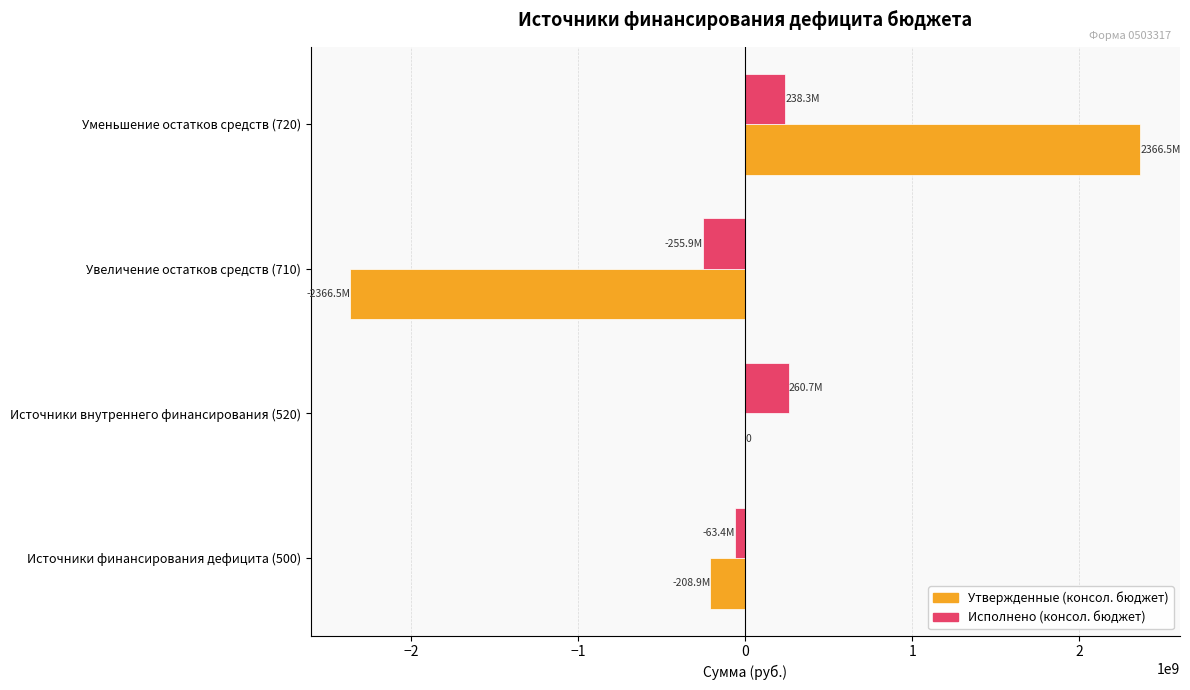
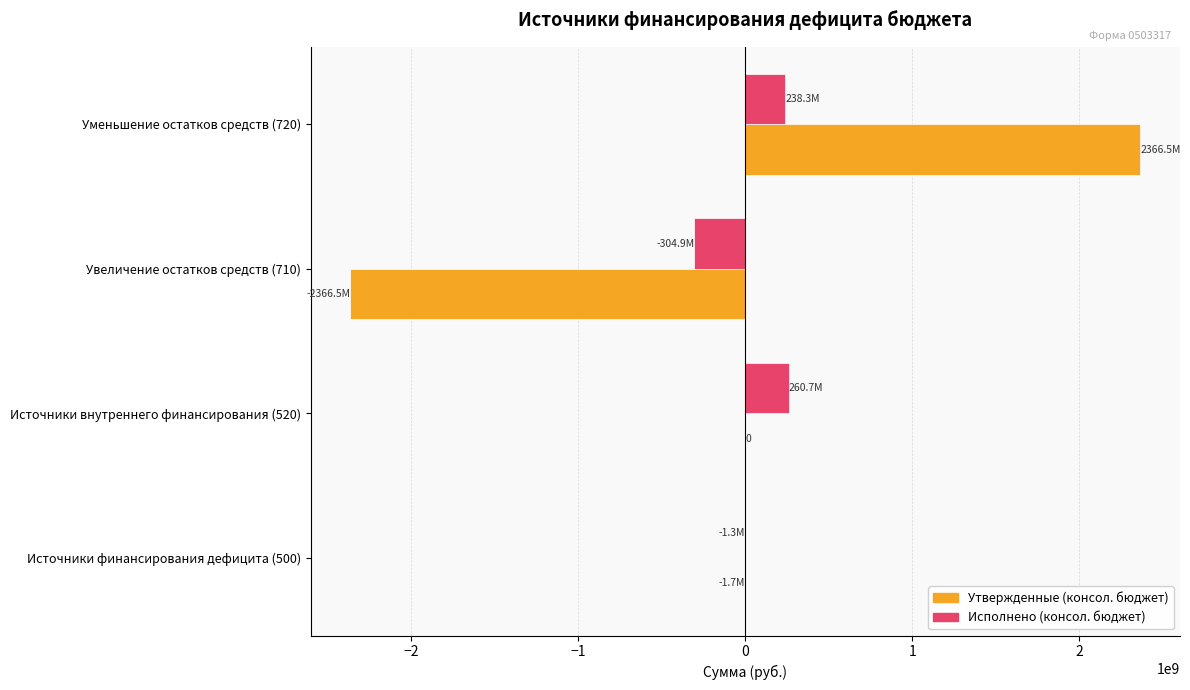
  {
    "Утвержденные (консол. бюджет)": {
      "Уменьшение остатков средств (720)": "2366.5M",
      "Увеличение остатков средств (710)": "-2366.5M",
      "Источники внутреннего финансирования (520)": "0",
-     "Источники финансирования дефицита (500)": "-208.9M"
+     "Источники финансирования дефицита (500)": "-1.7M"
    },
    "Исполнено (консол. бюджет)": {
      "Уменьшение остатков средств (720)": "238.3M",
-     "Увеличение остатков средств (710)": "-255.9M",
+     "Увеличение остатков средств (710)": "-304.9M",
      "Источники внутреннего финансирования (520)": "260.7M",
-     "Источники финансирования дефицита (500)": "-63.4M"
+     "Источники финансирования дефицита (500)": "-1.3M"
    }
  }
